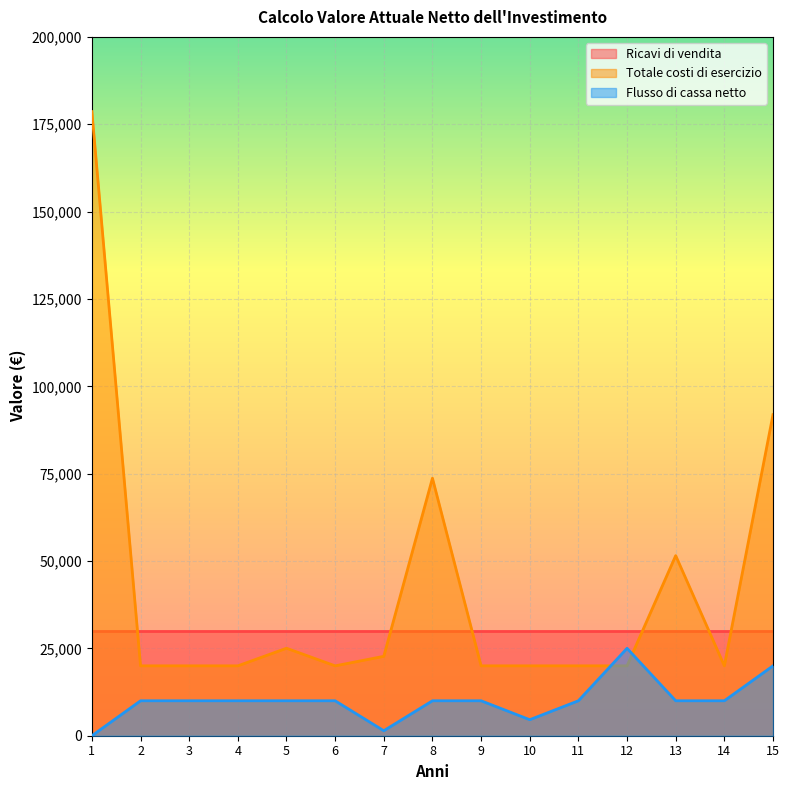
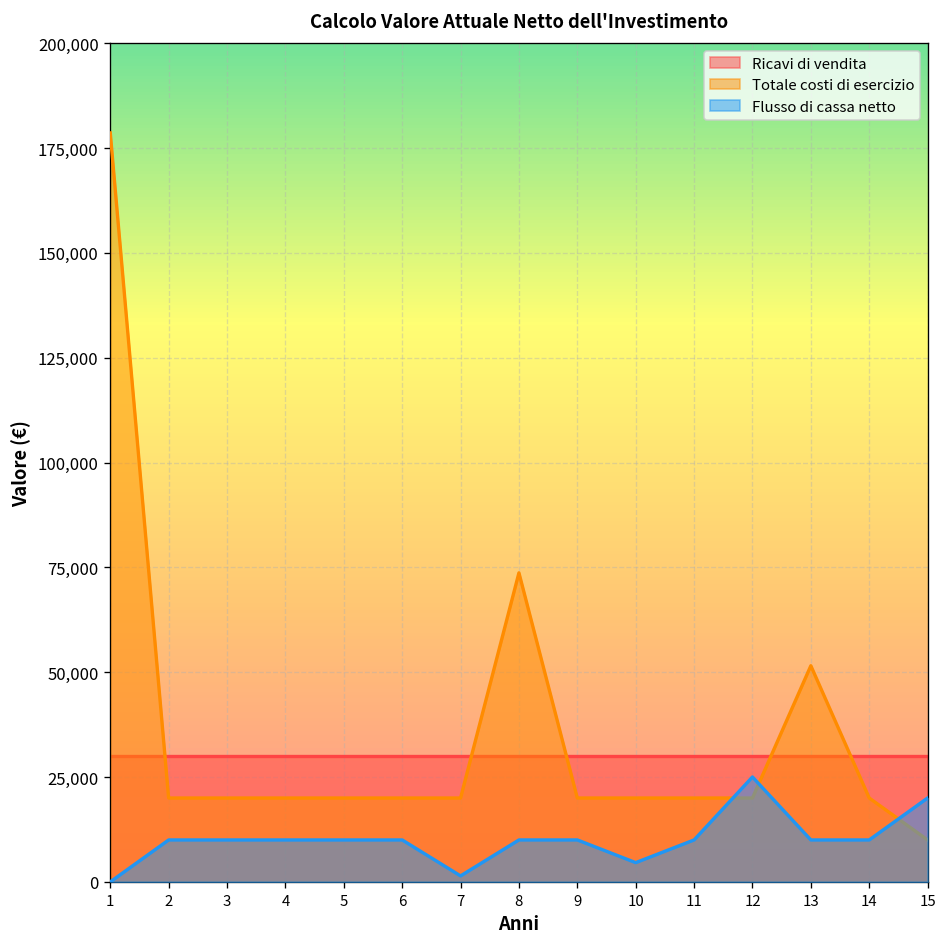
  {
    "Ricavi di vendita": {
      "1": "30,000",
      "2": "30,000",
      "3": "30,000",
      "4": "30,000",
      "5": "30,000",
      "6": "30,000",
      "7": "30,000",
      "8": "30,000",
      "9": "30,000",
      "10": "30,000",
      "11": "30,000",
      "12": "30,000",
      "13": "30,000",
      "14": "30,000",
      "15": "30,000"
    },
    "Totale costi di esercizio": {
      "1": "179,000",
      "2": "20,000",
      "3": "20,000",
      "4": "20,000",
-     "5": "25,000",
+     "5": "20,000",
      "6": "20,000",
-     "7": "23,000",
+     "7": "20,000",
      "8": "74,000",
      "9": "20,000",
      "10": "20,000",
      "11": "20,000",
      "12": "20,000",
      "13": "52,000",
      "14": "20,000",
-     "15": "92,000"
+     "15": "10,000"
    },
    "Flusso di cassa netto": {
      "1": "0",
      "2": "10,000",
      "3": "10,000",
      "4": "10,000",
      "5": "10,000",
      "6": "10,000",
      "7": "1,000",
      "8": "10,000",
      "9": "10,000",
      "10": "5,000",
      "11": "10,000",
      "12": "25,000",
      "13": "10,000",
      "14": "10,000",
      "15": "20,000"
    }
  }
